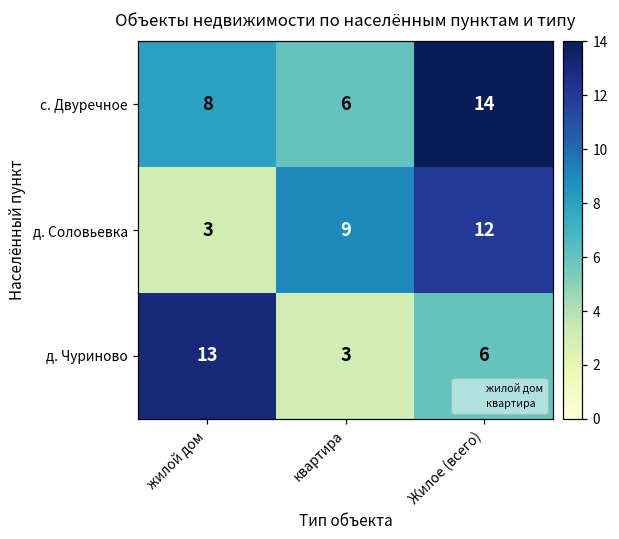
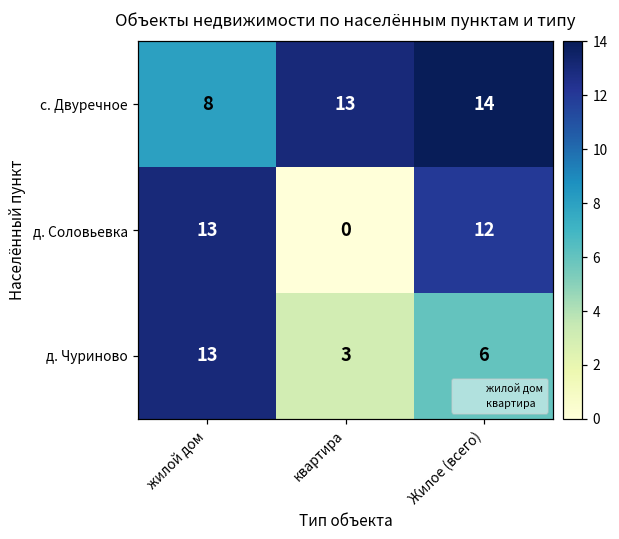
  {
    "с. Двуречное": {
      "жилой дом": 8,
-     "квартира": 6,
+     "квартира": 13,
      "Жилое (всего)": 14
    },
    "д. Соловьевка": {
-     "жилой дом": 3,
-     "квартира": 9,
+     "жилой дом": 13,
+     "квартира": 0,
      "Жилое (всего)": 12
    },
    "д. Чуриново": {
      "жилой дом": 13,
      "квартира": 3,
      "Жилое (всего)": 6
    }
  }
